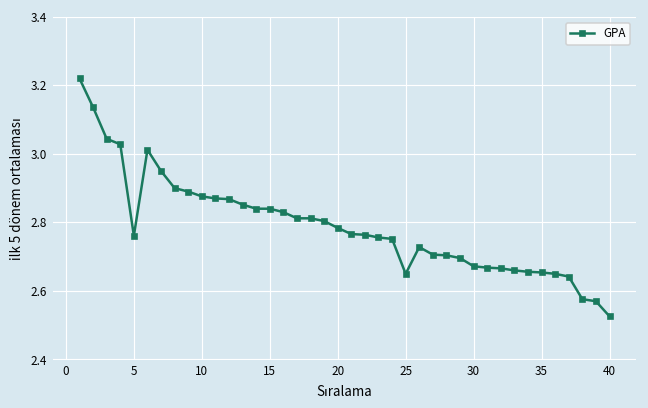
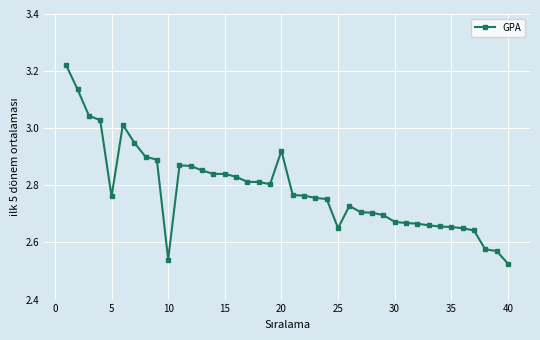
  {
    "5": 2.76,
-   "10": 2.88,
+   "10": 2.54,
    "15": 2.84,
-   "20": 2.78,
+   "20": 2.92,
    "25": 2.65,
    "30": 2.67,
    "35": 2.65,
    "40": 2.53
  }
